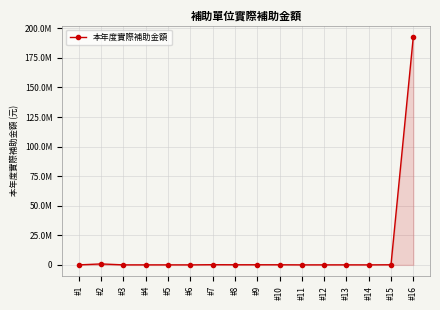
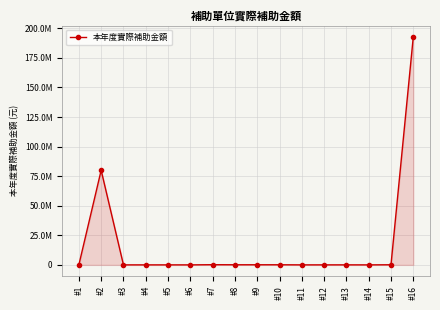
  {
    "#1": 0,
-   "#2": 1000000,
+   "#2": 80000000,
    "#3": 0,
    "#4": 0,
    "#5": 0,
    "#6": 0,
    "#7": 0,
    "#8": 0,
    "#9": 0,
    "#10": 0,
    "#11": 0,
    "#12": 0,
    "#13": 0,
    "#14": 0,
    "#15": 0,
    "#16": 193000000
  }
